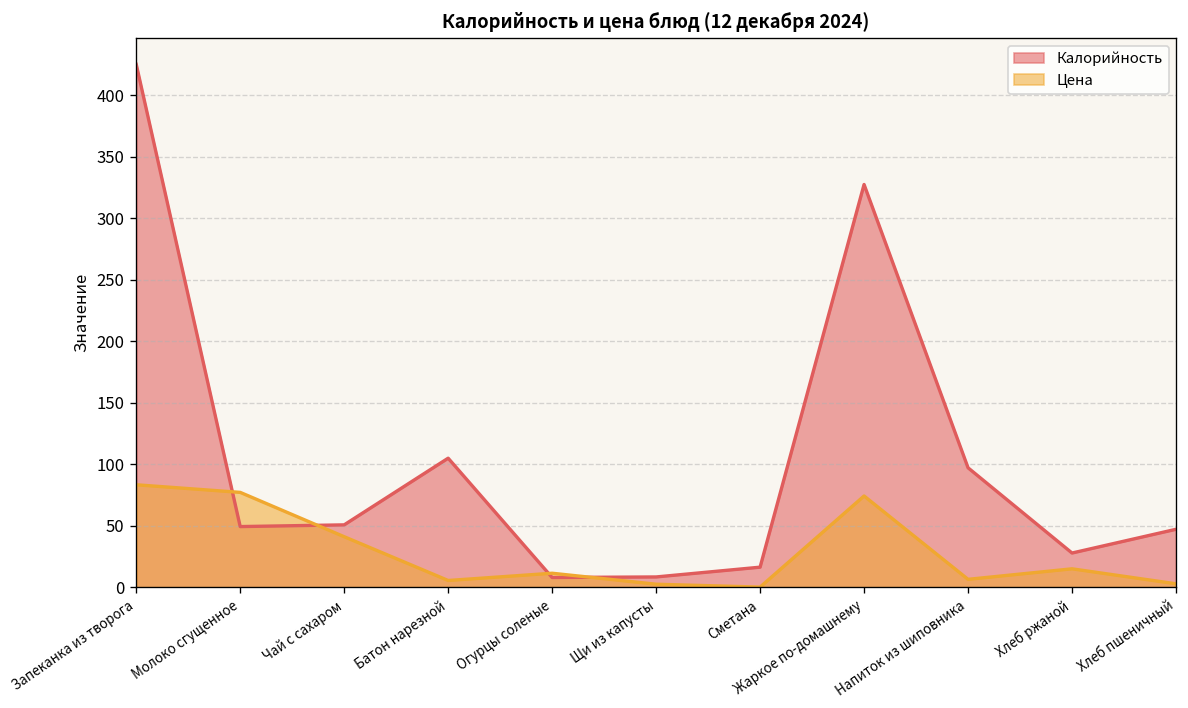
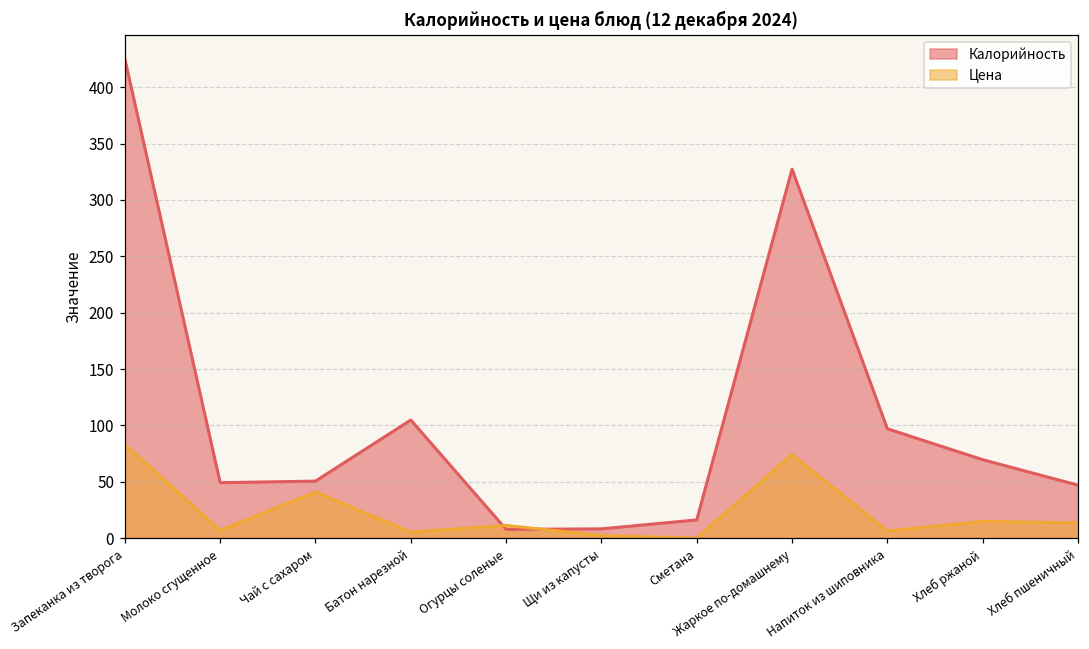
  {
    "Калорийность": {
      "Запеканка из творога": 425,
      "Молоко сгущенное": 49,
      "Чай с сахаром": 51,
      "Батон нарезной": 105,
      "Огурцы соленые": 8,
      "Щи из капусты": 8,
      "Сметана": 16,
      "Жаркое по-домашнему": 327,
      "Напиток из шиповника": 97,
-     "Хлеб ржаной": 28,
+     "Хлеб ржаной": 70,
      "Хлеб пшеничный": 47
    },
    "Цена": {
      "Запеканка из творога": 83,
-     "Молоко сгущенное": 77,
+     "Молоко сгущенное": 7,
      "Чай с сахаром": 41,
      "Батон нарезной": 5,
      "Огурцы соленые": 11,
      "Щи из капусты": 2,
      "Сметана": 0,
      "Жаркое по-домашнему": 74,
      "Напиток из шиповника": 6,
      "Хлеб ржаной": 15,
-     "Хлеб пшеничный": 3
+     "Хлеб пшеничный": 13
    }
  }
